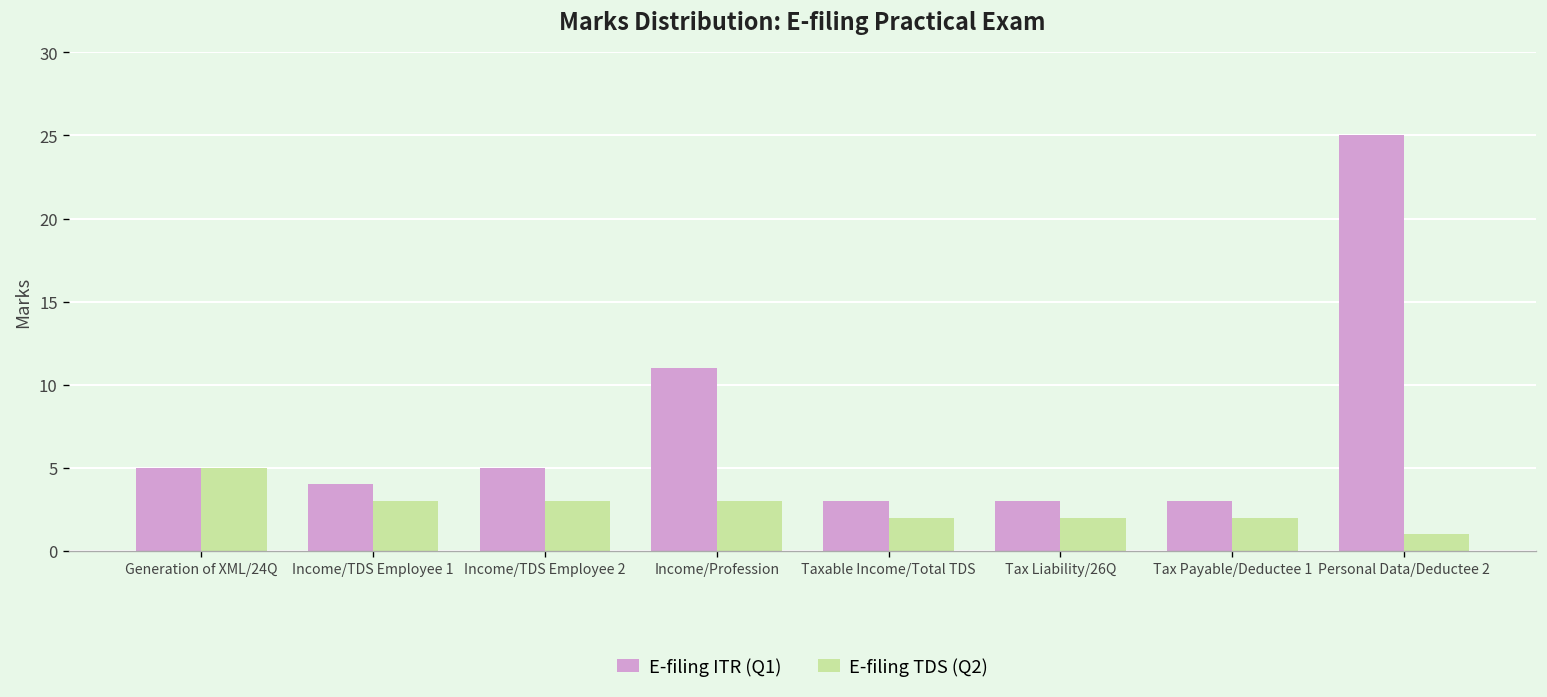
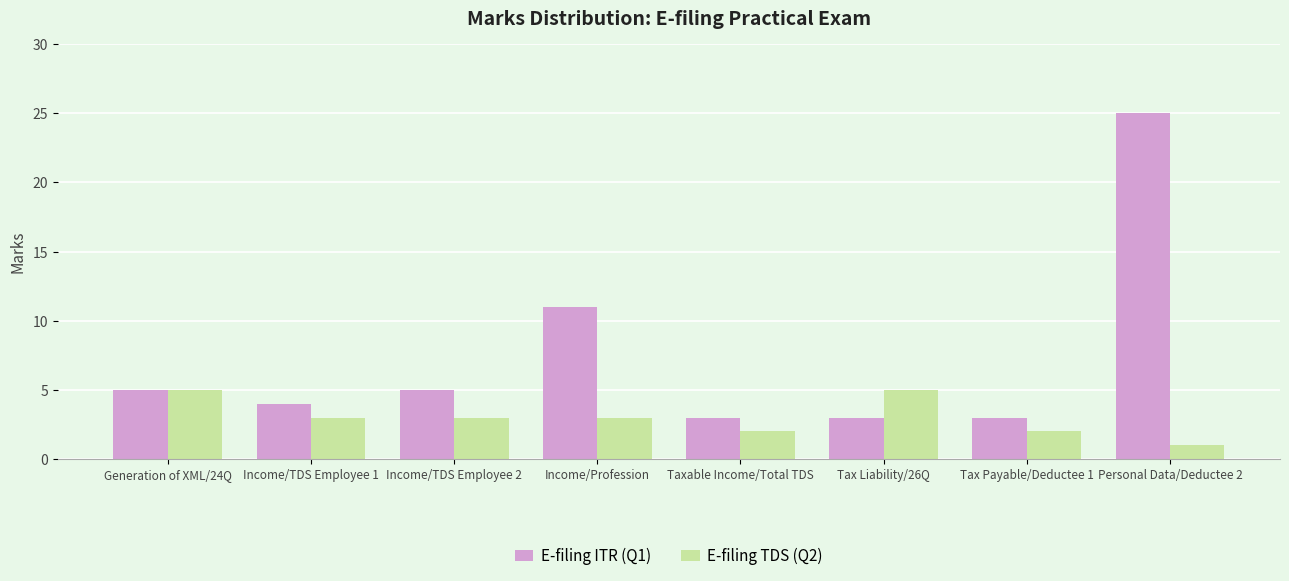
  {
    "E-filing ITR (Q1)": {
      "Generation of XML/24Q": 5,
      "Income/TDS Employee 1": 4,
      "Income/TDS Employee 2": 5,
      "Income/Profession": 11,
      "Taxable Income/Total TDS": 3,
      "Tax Liability/26Q": 3,
      "Tax Payable/Deductee 1": 3,
      "Personal Data/Deductee 2": 25
    },
    "E-filing TDS (Q2)": {
      "Generation of XML/24Q": 5,
      "Income/TDS Employee 1": 3,
      "Income/TDS Employee 2": 3,
      "Income/Profession": 3,
      "Taxable Income/Total TDS": 2,
-     "Tax Liability/26Q": 2,
+     "Tax Liability/26Q": 5,
      "Tax Payable/Deductee 1": 2,
      "Personal Data/Deductee 2": 1
    }
  }
